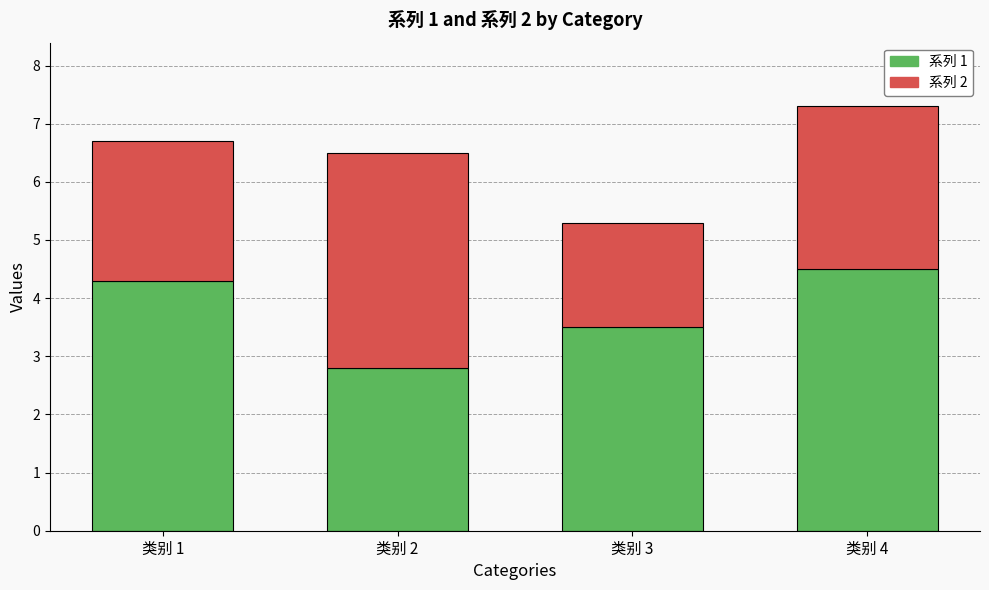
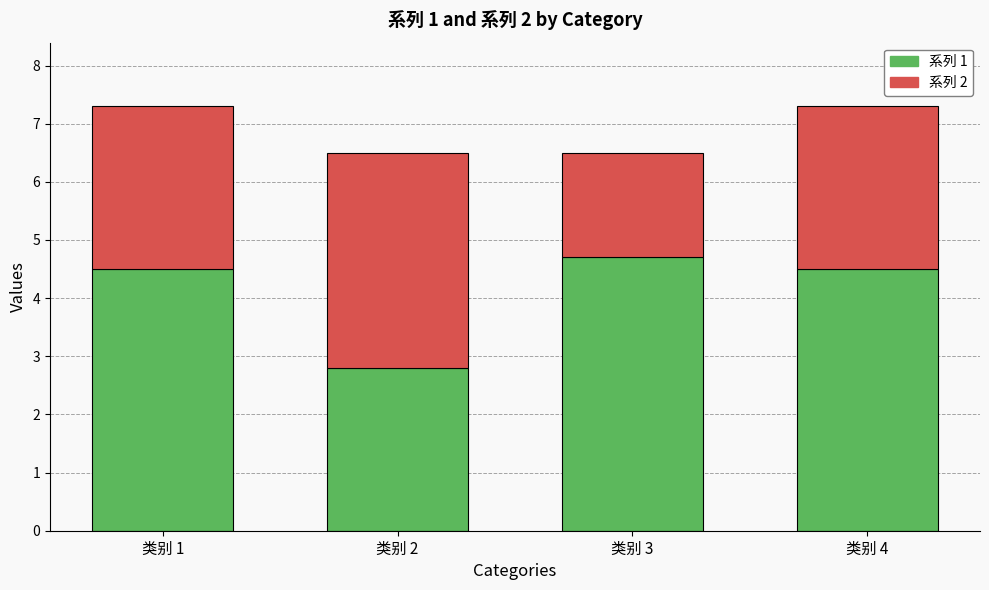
  {
    "系列 1": {
-     "类别 1": 4.3,
+     "类别 1": 4.5,
      "类别 2": 2.8,
-     "类别 3": 3.5,
+     "类别 3": 4.7,
      "类别 4": 4.5
    },
    "系列 2": {
-     "类别 1": 2.4,
+     "类别 1": 2.8,
      "类别 2": 3.7,
      "类别 3": 1.8,
      "类别 4": 2.8
    }
  }
